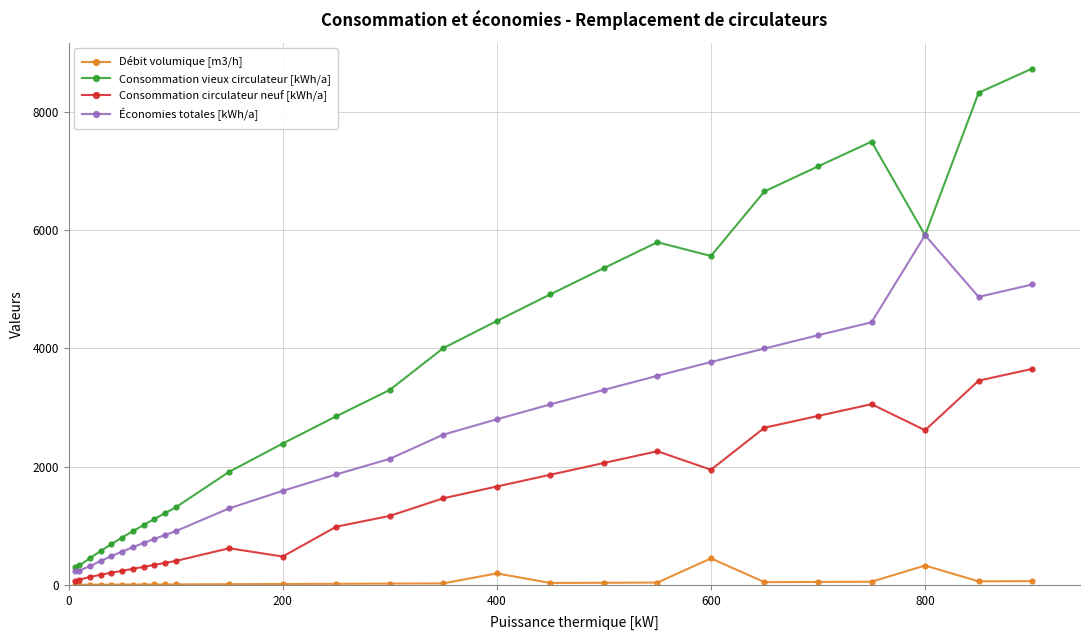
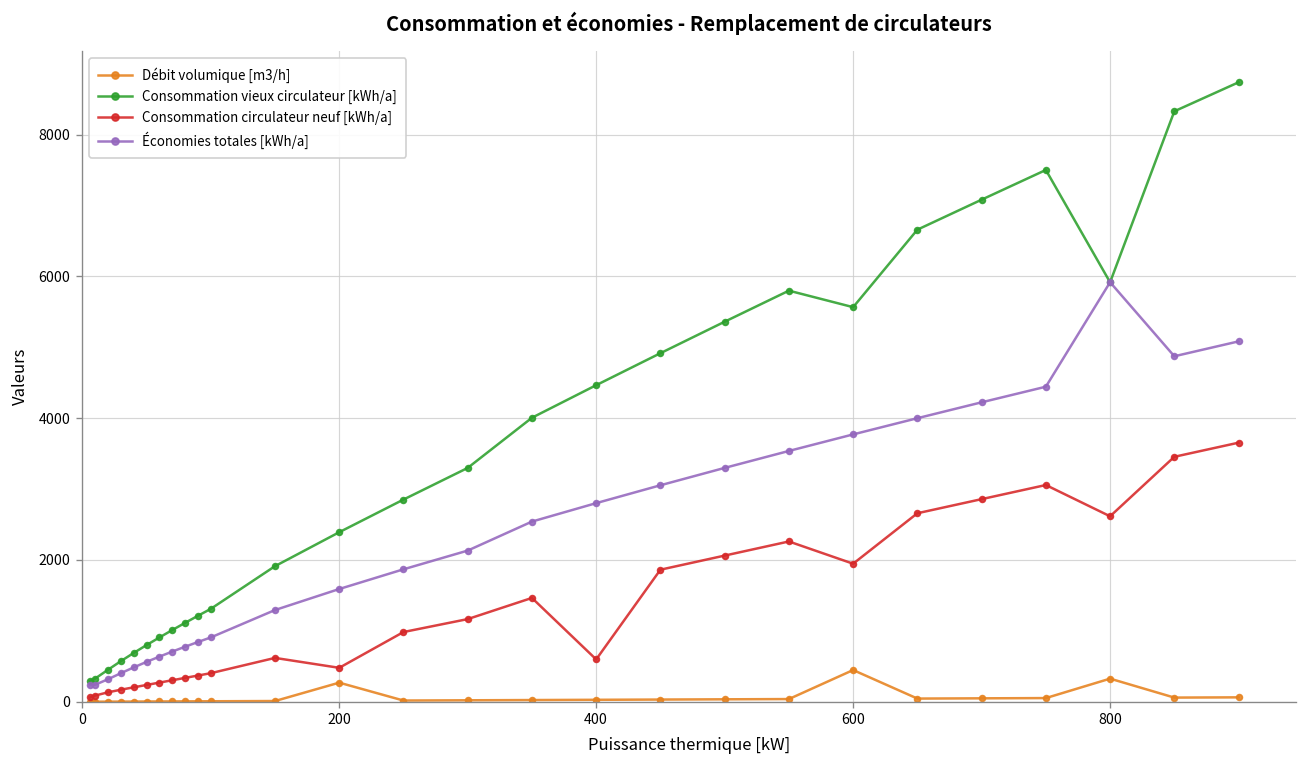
  {
    "Débit volumique [m3/h]": {
-     "200": 0,
-     "400": 200,
+     "200": 300,
+     "400": 0,
      "600": 400,
      "800": 300
    },
    "Consommation vieux circulateur [kWh/a]": {
      "200": 2400,
      "400": 4500,
      "600": 5600
    },
    "Consommation circulateur neuf [kWh/a]": {
      "200": 500,
-     "400": 1700,
+     "400": 600,
      "600": 1900,
      "800": 2600
    },
    "Économies totales [kWh/a]": {
      "200": 1600,
      "400": 2800,
      "600": 3800
    }
  }
